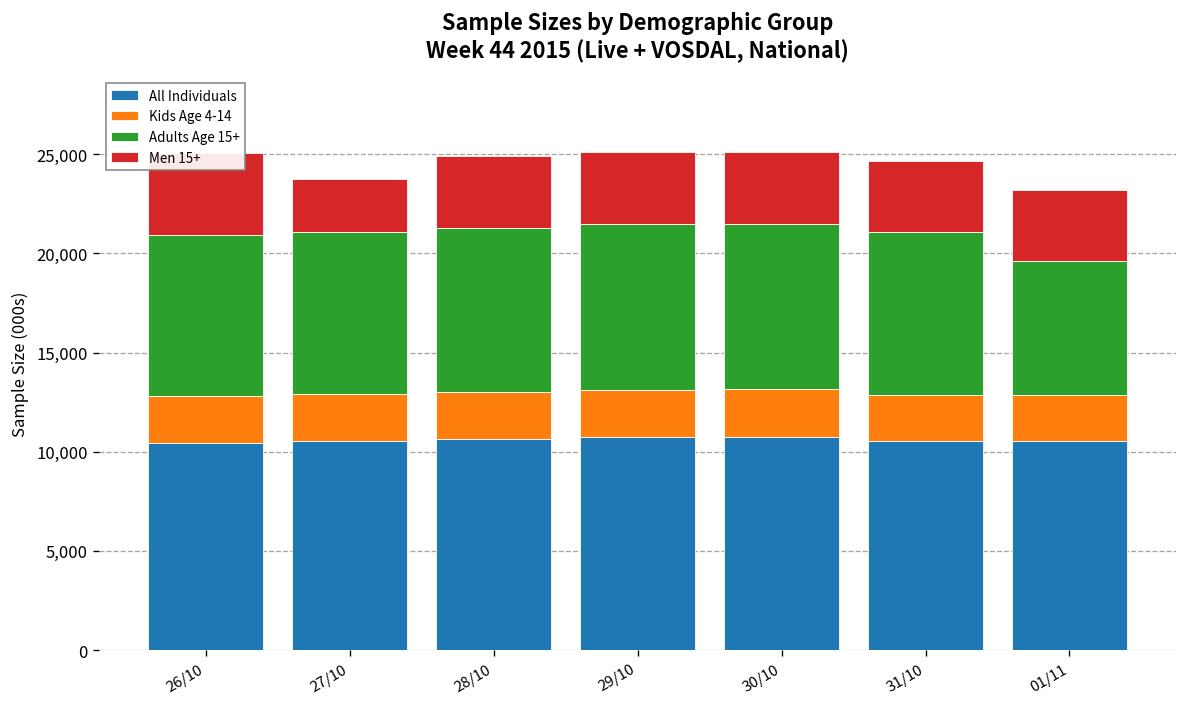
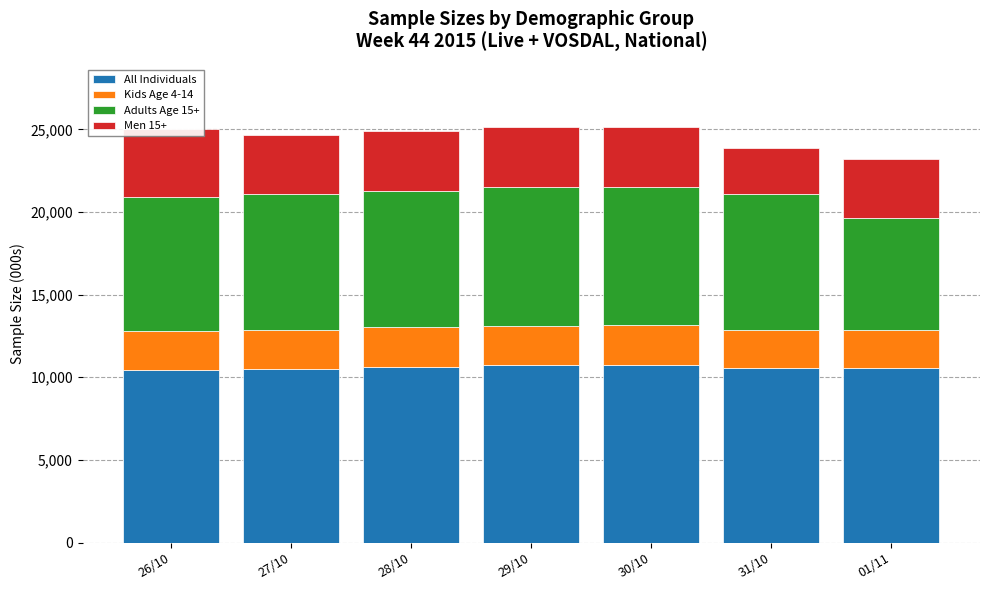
  {
    "All Individuals": {
      "26/10": "10,500",
      "27/10": "10,500",
      "28/10": "10,600",
      "29/10": "10,700",
      "30/10": "10,700",
      "31/10": "10,500",
      "01/11": "10,500"
    },
    "Kids Age 4-14": {
      "26/10": "2,300",
      "27/10": "2,400",
      "28/10": "2,400",
      "29/10": "2,400",
      "30/10": "2,400",
      "31/10": "2,300",
      "01/11": "2,300"
    },
    "Adults Age 15+": {
      "26/10": "8,100",
      "27/10": "8,200",
      "28/10": "8,300",
      "29/10": "8,400",
      "30/10": "8,300",
      "31/10": "8,200",
      "01/11": "6,700"
    },
    "Men 15+": {
-     "27/10": "2,700",
+     "27/10": "3,600",
      "28/10": "3,600",
      "29/10": "3,700",
      "30/10": "3,600",
-     "31/10": "3,600",
+     "31/10": "2,800",
      "01/11": "3,600"
    }
  }
